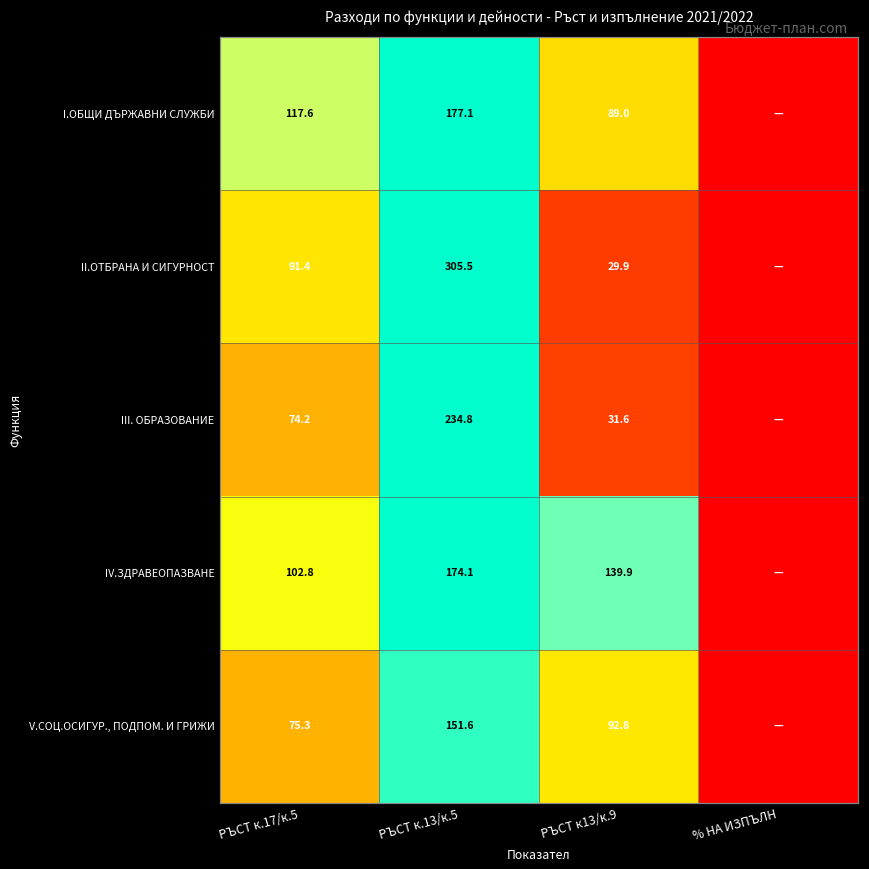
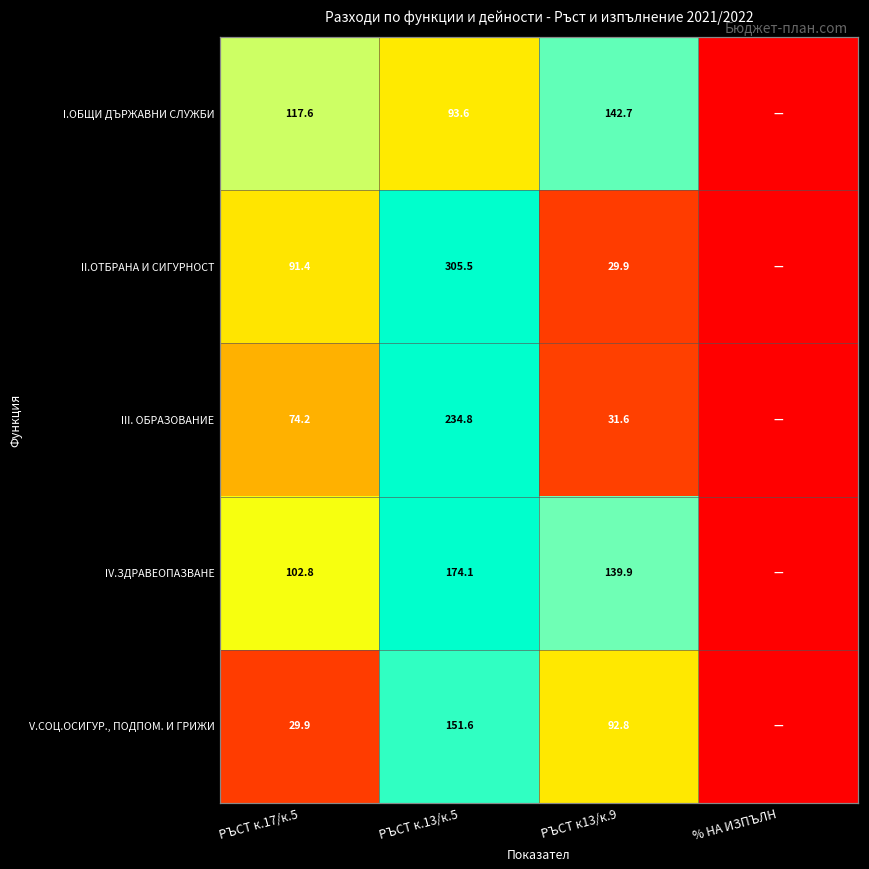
  {
    "І.ОБЩИ ДЪРЖАВНИ СЛУЖБИ": {
      "РЪСТ к.17/к.5": 117.6,
-     "РЪСТ к.13/к.5": 177.1,
-     "РЪСТ к13/к.9": 89.0
+     "РЪСТ к.13/к.5": 93.6,
+     "РЪСТ к13/к.9": 142.7
    },
    "ІІ.ОТБРАНА И СИГУРНОСТ": {
      "РЪСТ к.17/к.5": 91.4,
      "РЪСТ к.13/к.5": 305.5,
      "РЪСТ к13/к.9": 29.9
    },
    "ІІІ. ОБРАЗОВАНИЕ": {
      "РЪСТ к.17/к.5": 74.2,
      "РЪСТ к.13/к.5": 234.8,
      "РЪСТ к13/к.9": 31.6
    },
    "ІV.ЗДРАВЕОПАЗВАНЕ": {
      "РЪСТ к.17/к.5": 102.8,
      "РЪСТ к.13/к.5": 174.1,
      "РЪСТ к13/к.9": 139.9
    },
    "V.СОЦ.ОСИГУР., ПОДПОМ. И ГРИЖИ": {
-     "РЪСТ к.17/к.5": 75.3,
+     "РЪСТ к.17/к.5": 29.9,
      "РЪСТ к.13/к.5": 151.6,
      "РЪСТ к13/к.9": 92.8
    }
  }
